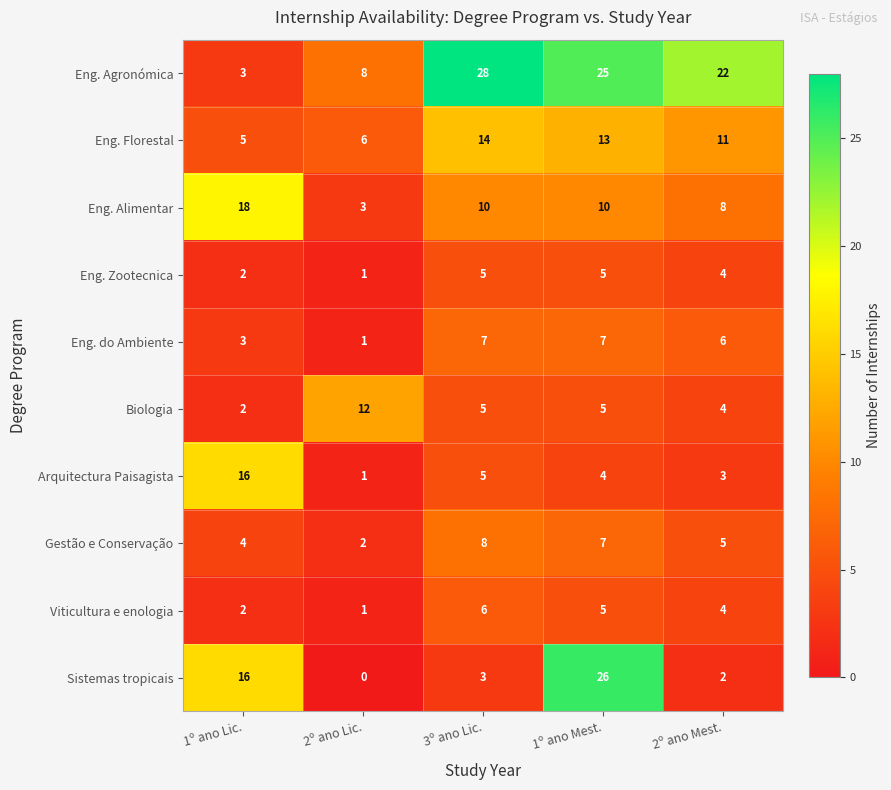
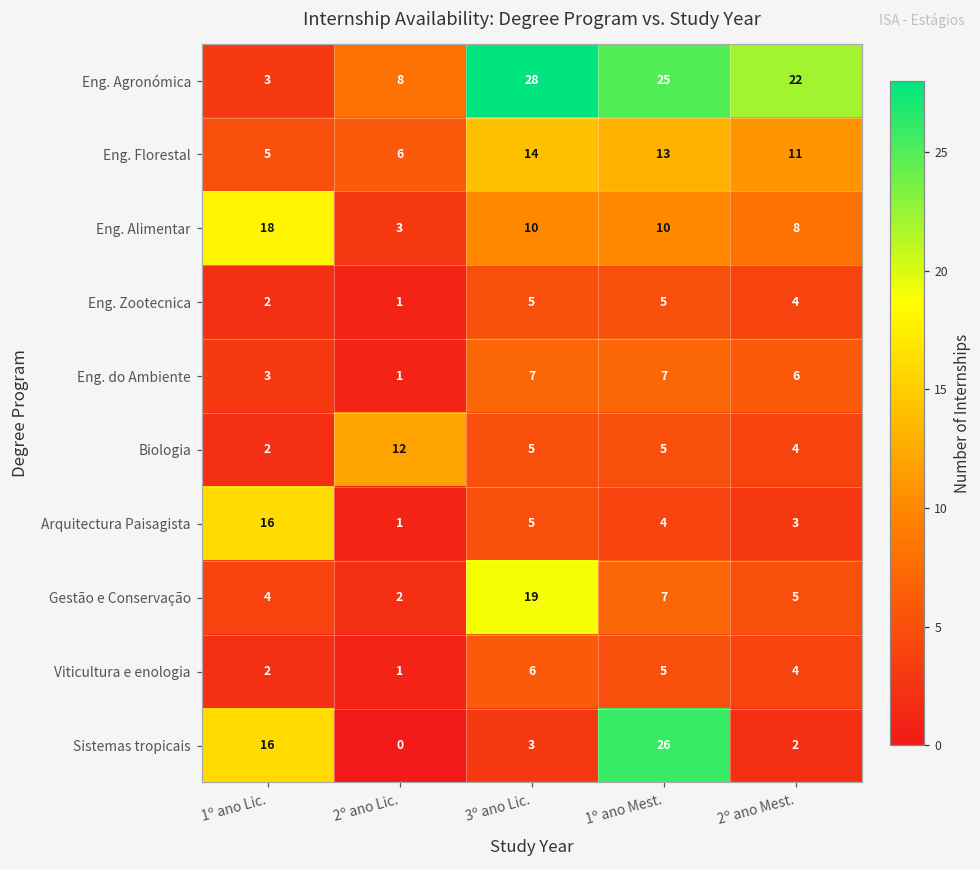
  {
    "Eng. Agronómica": {
      "1º ano Lic.": 3,
      "2º ano Lic.": 8,
      "3º ano Lic.": 28,
      "1º ano Mest.": 25,
      "2º ano Mest.": 22
    },
    "Eng. Florestal": {
      "1º ano Lic.": 5,
      "2º ano Lic.": 6,
      "3º ano Lic.": 14,
      "1º ano Mest.": 13,
      "2º ano Mest.": 11
    },
    "Eng. Alimentar": {
      "1º ano Lic.": 18,
      "2º ano Lic.": 3,
      "3º ano Lic.": 10,
      "1º ano Mest.": 10,
      "2º ano Mest.": 8
    },
    "Eng. Zootecnica": {
      "1º ano Lic.": 2,
      "2º ano Lic.": 1,
      "3º ano Lic.": 5,
      "1º ano Mest.": 5,
      "2º ano Mest.": 4
    },
    "Eng. do Ambiente": {
      "1º ano Lic.": 3,
      "2º ano Lic.": 1,
      "3º ano Lic.": 7,
      "1º ano Mest.": 7,
      "2º ano Mest.": 6
    },
    "Biologia": {
      "1º ano Lic.": 2,
      "2º ano Lic.": 12,
      "3º ano Lic.": 5,
      "1º ano Mest.": 5,
      "2º ano Mest.": 4
    },
    "Arquitectura Paisagista": {
      "1º ano Lic.": 16,
      "2º ano Lic.": 1,
      "3º ano Lic.": 5,
      "1º ano Mest.": 4,
      "2º ano Mest.": 3
    },
    "Gestão e Conservação": {
      "1º ano Lic.": 4,
      "2º ano Lic.": 2,
-     "3º ano Lic.": 8,
+     "3º ano Lic.": 19,
      "1º ano Mest.": 7,
      "2º ano Mest.": 5
    },
    "Viticultura e enologia": {
      "1º ano Lic.": 2,
      "2º ano Lic.": 1,
      "3º ano Lic.": 6,
      "1º ano Mest.": 5,
      "2º ano Mest.": 4
    },
    "Sistemas tropicais": {
      "1º ano Lic.": 16,
      "2º ano Lic.": 0,
      "3º ano Lic.": 3,
      "1º ano Mest.": 26,
      "2º ano Mest.": 2
    }
  }
